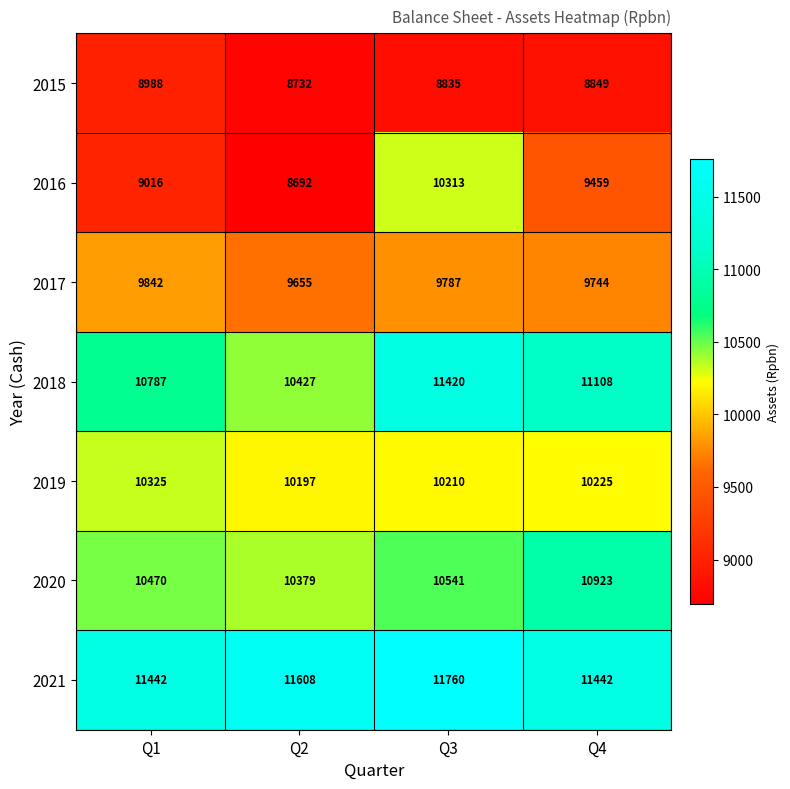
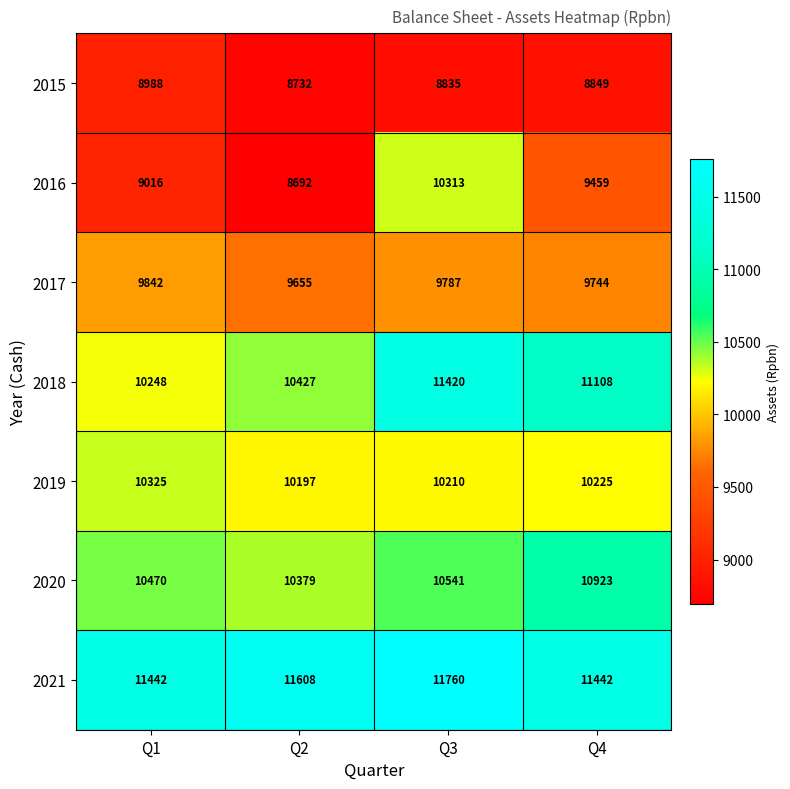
  {
    "2015": {
      "Q1": 8988,
      "Q2": 8732,
      "Q3": 8835,
      "Q4": 8849
    },
    "2016": {
      "Q1": 9016,
      "Q2": 8692,
      "Q3": 10313,
      "Q4": 9459
    },
    "2017": {
      "Q1": 9842,
      "Q2": 9655,
      "Q3": 9787,
      "Q4": 9744
    },
    "2018": {
-     "Q1": 10787,
+     "Q1": 10248,
      "Q2": 10427,
      "Q3": 11420,
      "Q4": 11108
    },
    "2019": {
      "Q1": 10325,
      "Q2": 10197,
      "Q3": 10210,
      "Q4": 10225
    },
    "2020": {
      "Q1": 10470,
      "Q2": 10379,
      "Q3": 10541,
      "Q4": 10923
    },
    "2021": {
      "Q1": 11442,
      "Q2": 11608,
      "Q3": 11760,
      "Q4": 11442
    }
  }
